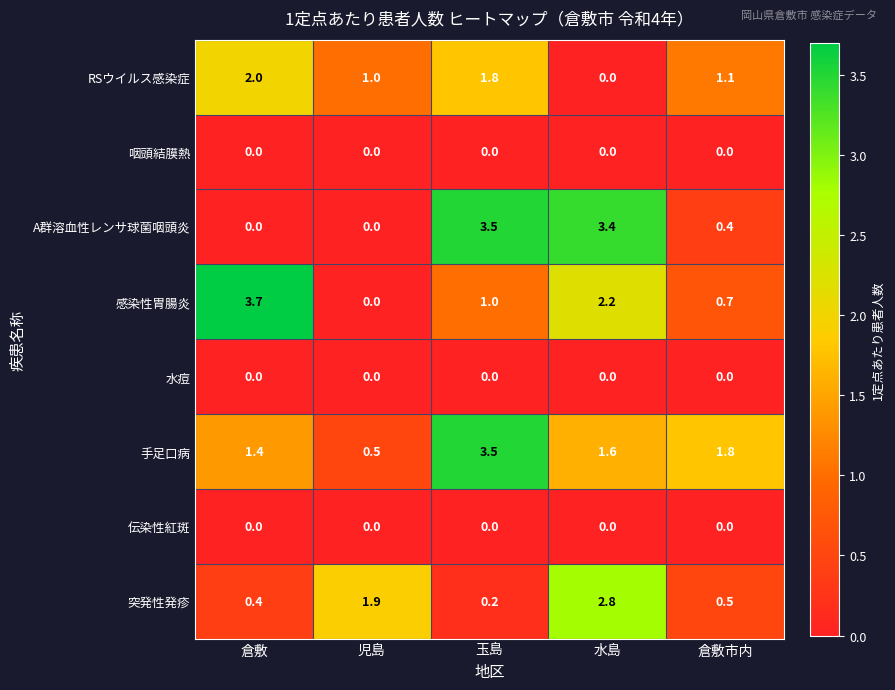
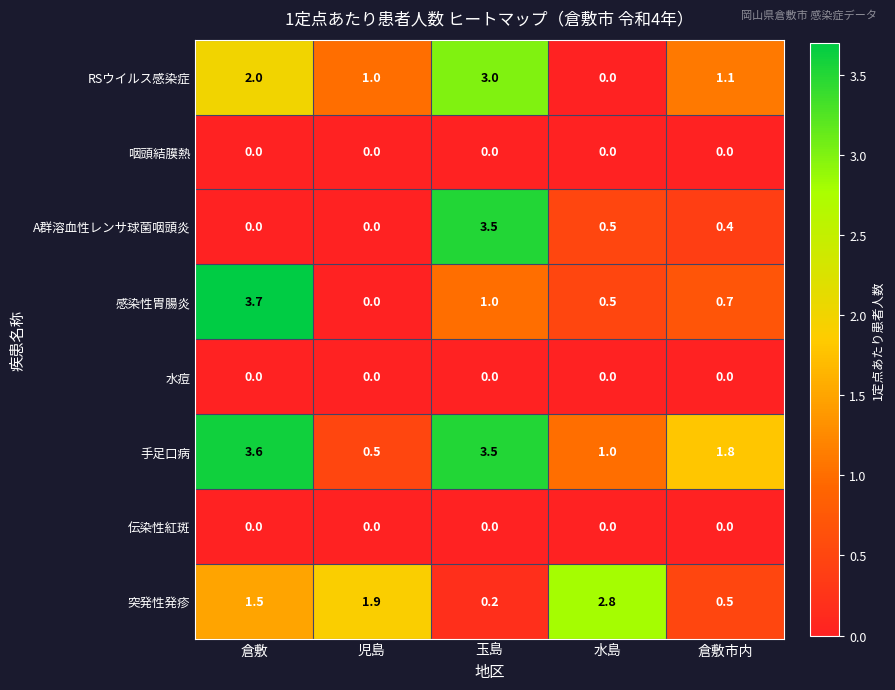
  {
    "RSウイルス感染症": {
      "倉敷": 2.0,
      "児島": 1.0,
-     "玉島": 1.8,
+     "玉島": 3.0,
      "水島": 0.0,
      "倉敷市内": 1.1
    },
    "咽頭結膜熱": {
      "倉敷": 0.0,
      "児島": 0.0,
      "玉島": 0.0,
      "水島": 0.0,
      "倉敷市内": 0.0
    },
    "A群溶血性レンサ球菌咽頭炎": {
      "倉敷": 0.0,
      "児島": 0.0,
      "玉島": 3.5,
-     "水島": 3.4,
+     "水島": 0.5,
      "倉敷市内": 0.4
    },
    "感染性胃腸炎": {
      "倉敷": 3.7,
      "児島": 0.0,
      "玉島": 1.0,
-     "水島": 2.2,
+     "水島": 0.5,
      "倉敷市内": 0.7
    },
    "水痘": {
      "倉敷": 0.0,
      "児島": 0.0,
      "玉島": 0.0,
      "水島": 0.0,
      "倉敷市内": 0.0
    },
    "手足口病": {
-     "倉敷": 1.4,
+     "倉敷": 3.6,
      "児島": 0.5,
      "玉島": 3.5,
-     "水島": 1.6,
+     "水島": 1.0,
      "倉敷市内": 1.8
    },
    "伝染性紅斑": {
      "倉敷": 0.0,
      "児島": 0.0,
      "玉島": 0.0,
      "水島": 0.0,
      "倉敷市内": 0.0
    },
    "突発性発疹": {
-     "倉敷": 0.4,
+     "倉敷": 1.5,
      "児島": 1.9,
      "玉島": 0.2,
      "水島": 2.8,
      "倉敷市内": 0.5
    }
  }
